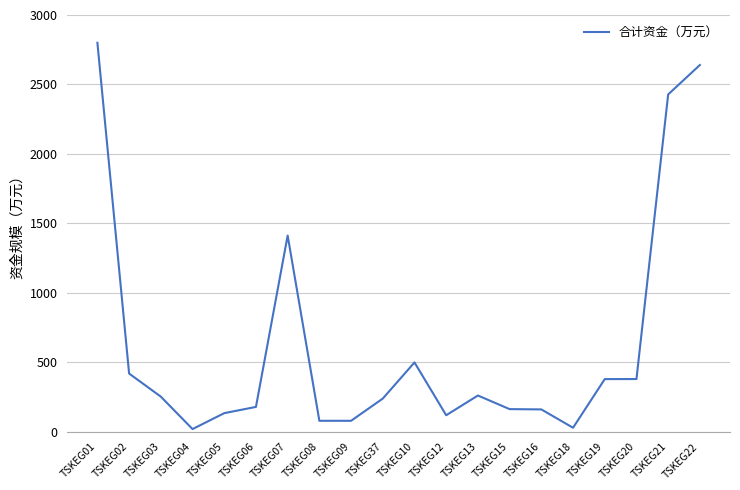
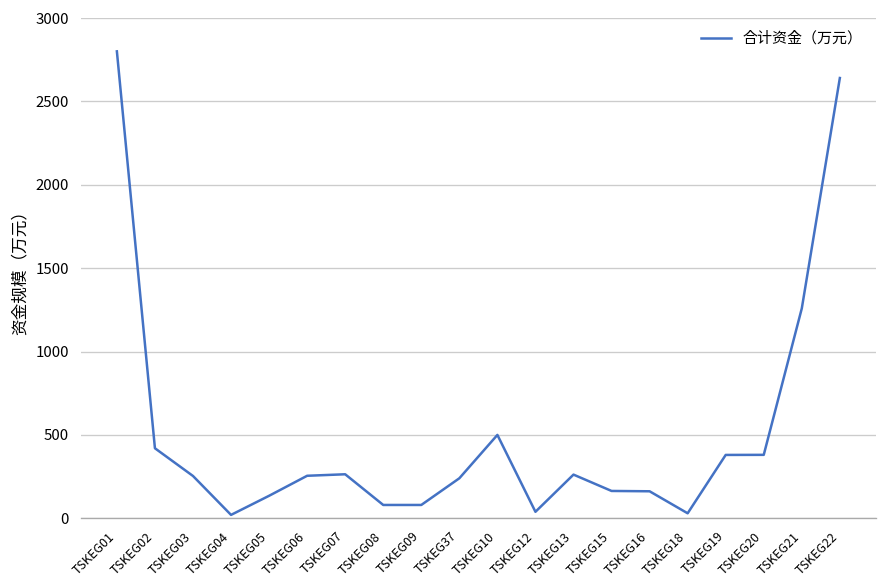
  {
    "TSKEG01": 2800,
    "TSKEG02": 420,
    "TSKEG03": 250,
    "TSKEG04": 20,
    "TSKEG05": 140,
-   "TSKEG06": 180,
-   "TSKEG07": 1410,
+   "TSKEG06": 260,
+   "TSKEG07": 260,
    "TSKEG08": 80,
    "TSKEG09": 80,
    "TSKEG37": 240,
    "TSKEG10": 500,
-   "TSKEG12": 120,
+   "TSKEG12": 40,
    "TSKEG13": 260,
    "TSKEG15": 160,
    "TSKEG16": 160,
    "TSKEG18": 30,
    "TSKEG19": 380,
    "TSKEG20": 380,
-   "TSKEG21": 2430,
+   "TSKEG21": 1260,
    "TSKEG22": 2640
  }
